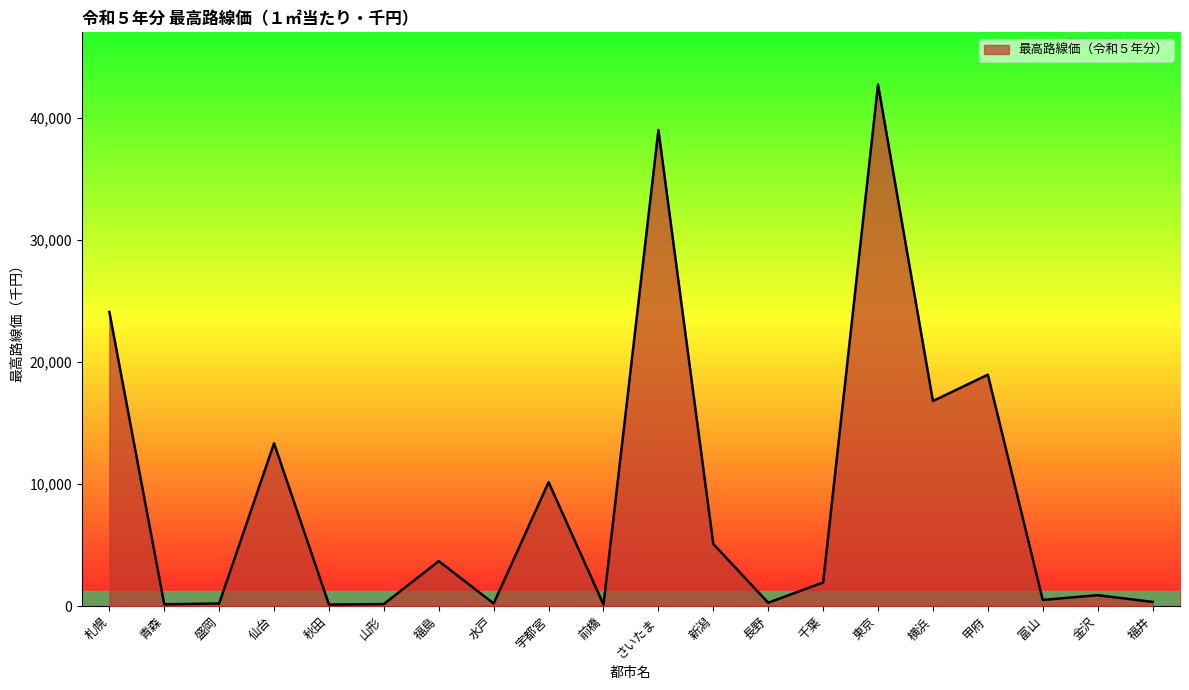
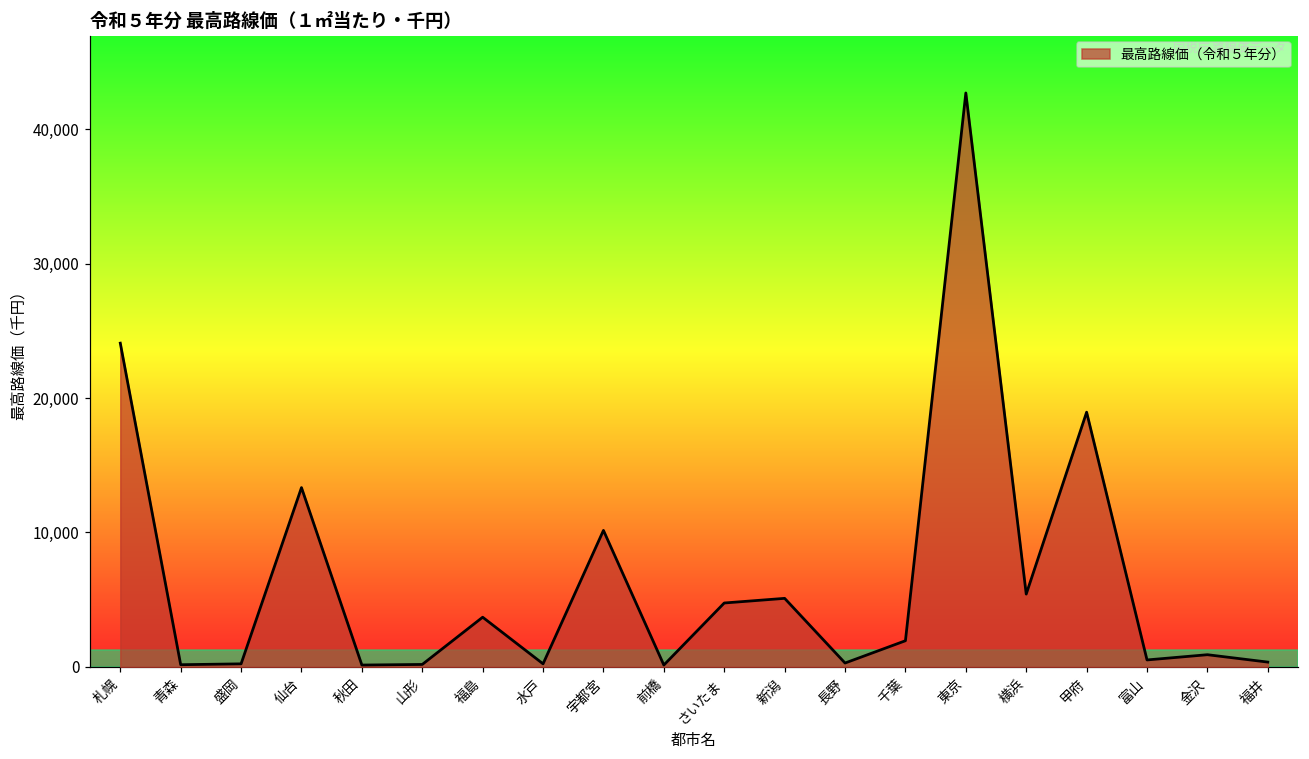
  {
    "札幌": "24,100",
    "仙台": "13,300",
    "福島": "3,700",
    "宇都宮": "10,200",
-   "さいたま": "39,000",
+   "さいたま": "4,800",
    "新潟": "5,100",
    "千葉": "1,900",
    "東京": "42,700",
-   "横浜": "16,800",
+   "横浜": "5,400",
    "甲府": "19,000"
  }
